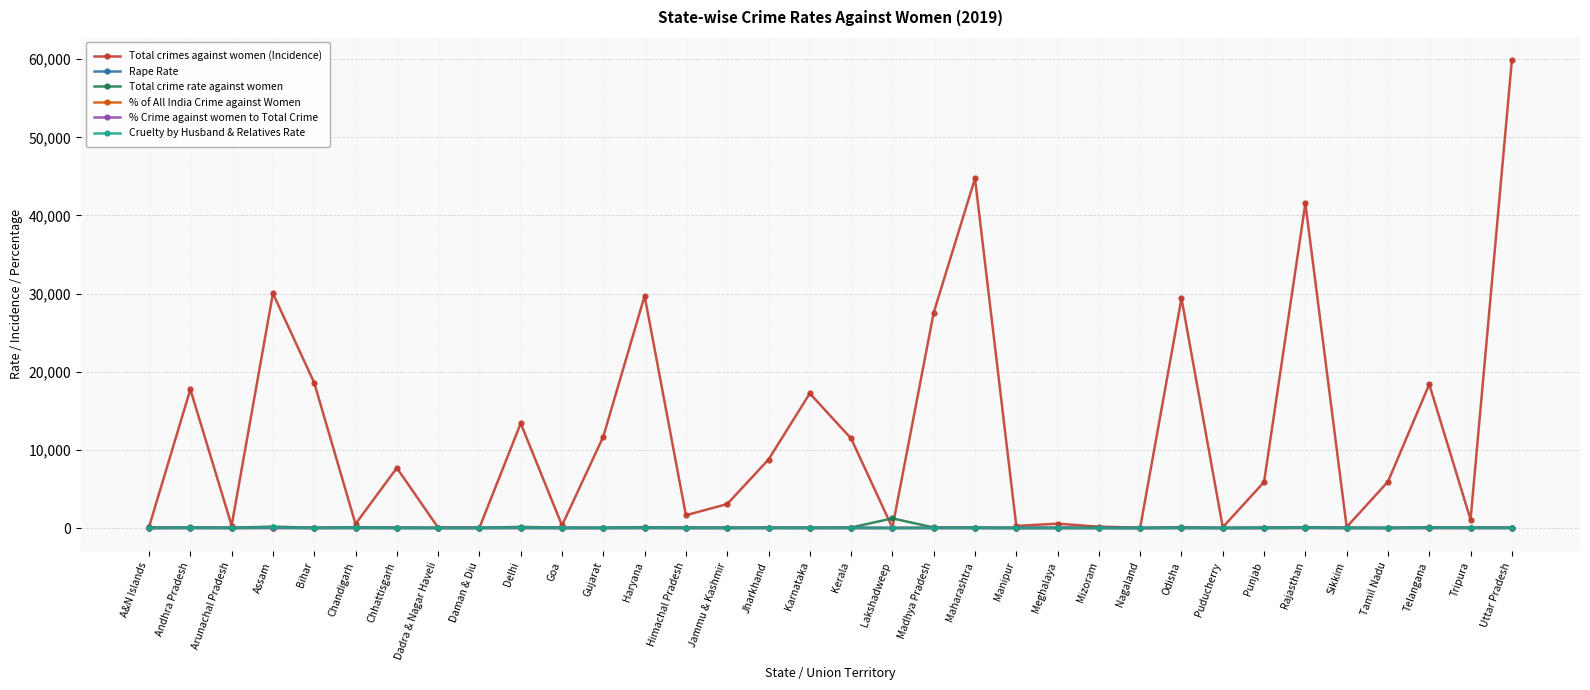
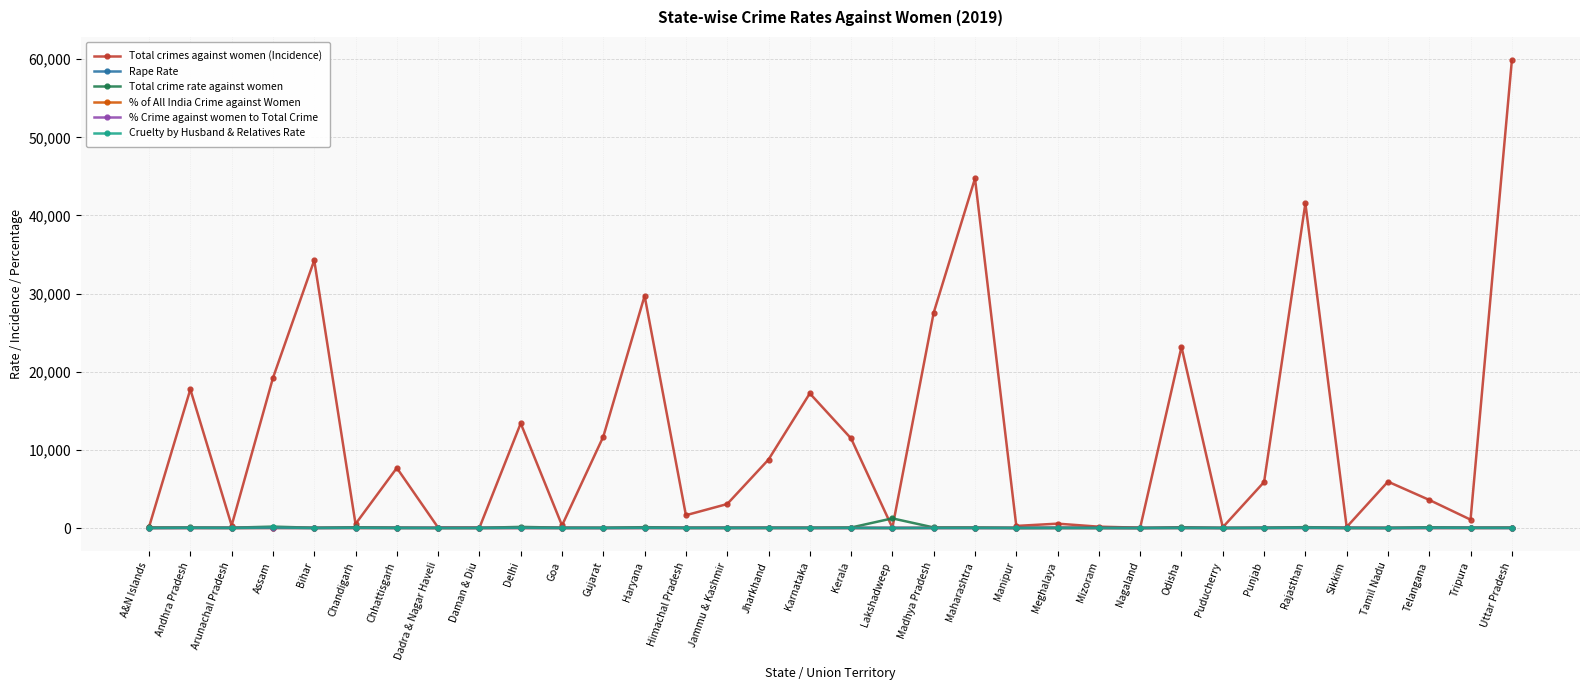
  {
    "Total crimes against women (Incidence)": {
      "Andhra Pradesh": "18,000",
-     "Assam": "30,000",
-     "Bihar": "19,000",
+     "Assam": "19,000",
+     "Bihar": "34,000",
      "Chandigarh": "1,000",
      "Chhattisgarh": "8,000",
      "Delhi": "13,000",
      "Gujarat": "12,000",
      "Haryana": "30,000",
      "Himachal Pradesh": "2,000",
      "Jammu & Kashmir": "3,000",
      "Jharkhand": "9,000",
      "Karnataka": "17,000",
      "Kerala": "11,000",
      "Madhya Pradesh": "28,000",
      "Maharashtra": "45,000",
      "Meghalaya": "1,000",
-     "Odisha": "29,000",
+     "Odisha": "23,000",
      "Punjab": "6,000",
      "Rajasthan": "42,000",
      "Tamil Nadu": "6,000",
-     "Telangana": "18,000",
+     "Telangana": "4,000",
      "Tripura": "1,000",
      "Uttar Pradesh": "60,000"
    },
    "Total crime rate against women": {
      "Lakshadweep": "1,000"
    }
  }
